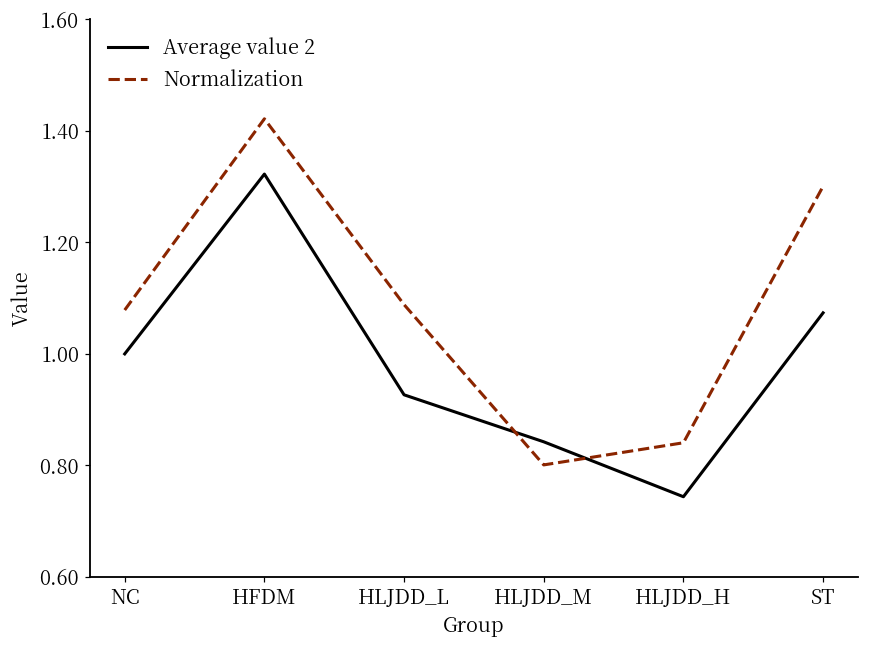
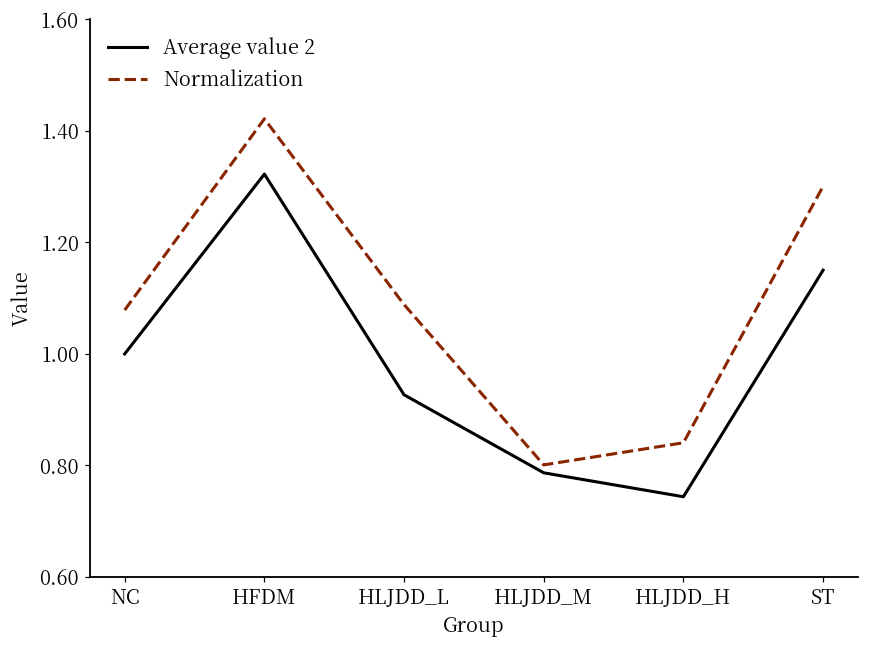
  {
    "Average value 2": {
      "NC": 1.00,
      "HFDM": 1.32,
      "HLJDD_L": 0.93,
-     "HLJDD_M": 0.84,
+     "HLJDD_M": 0.79,
      "HLJDD_H": 0.74,
-     "ST": 1.07
+     "ST": 1.15
    },
    "Normalization": {
      "NC": 1.08,
      "HFDM": 1.42,
      "HLJDD_L": 1.09,
      "HLJDD_M": 0.80,
      "HLJDD_H": 0.84,
      "ST": 1.30
    }
  }
